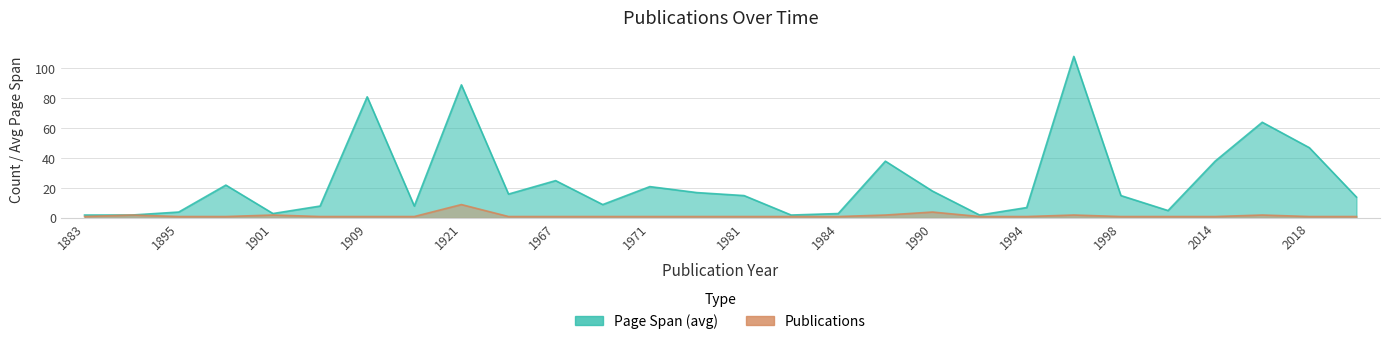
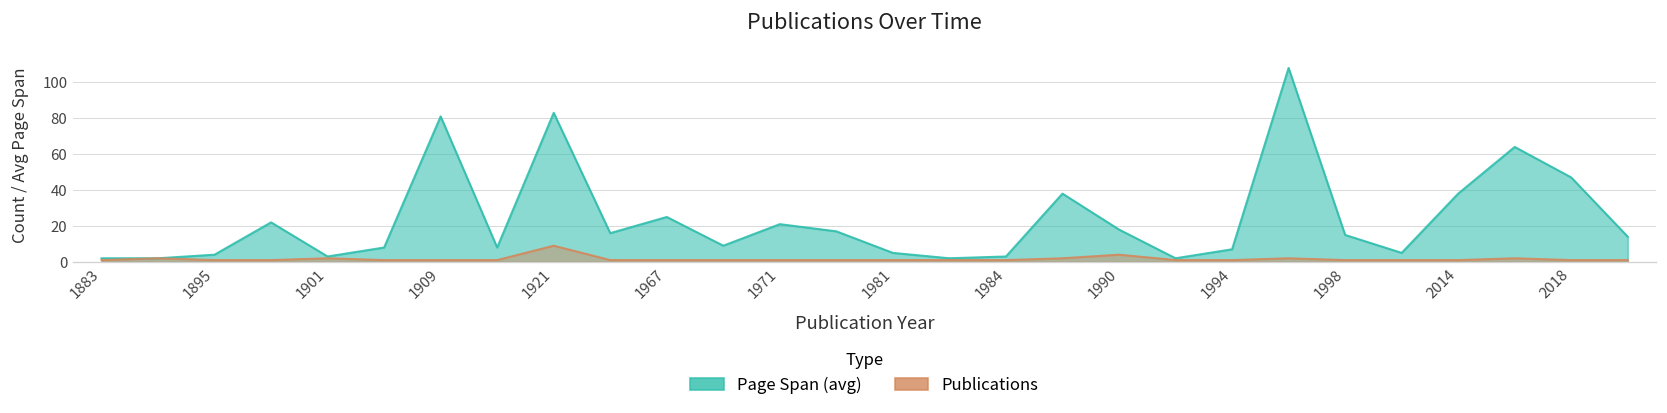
  {
    "Page Span (avg)": {
      "1895": 4,
      "1909": 81,
-     "1921": 89,
+     "1921": 83,
      "1967": 25,
      "1971": 21,
-     "1981": 15,
+     "1981": 5,
      "1984": 3,
      "1990": 18,
      "1994": 7,
      "1998": 15,
      "2014": 38,
      "2018": 47
    },
    "Publications": {
      "1895": 1,
      "1909": 1,
      "1921": 9,
      "1967": 1,
      "1971": 1,
      "1981": 1,
      "1984": 1,
      "1990": 4,
      "1994": 1,
      "1998": 1,
      "2014": 1,
      "2018": 1
    }
  }
